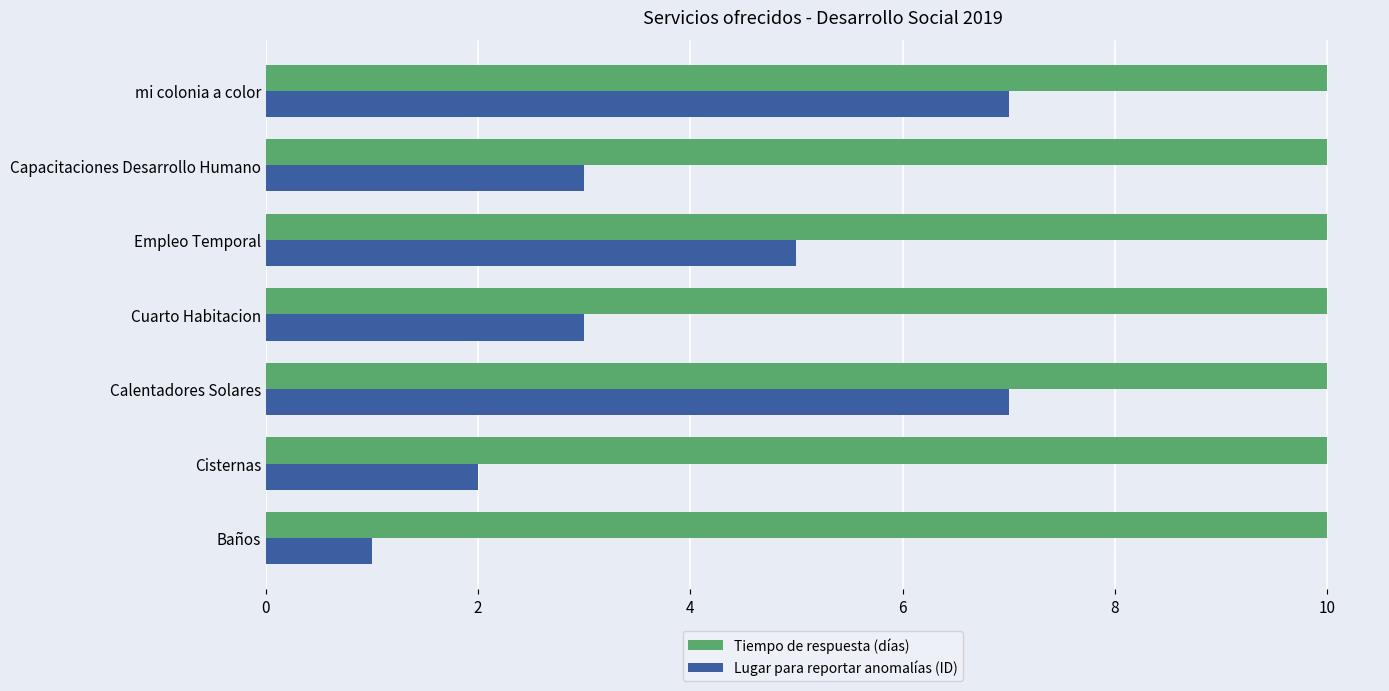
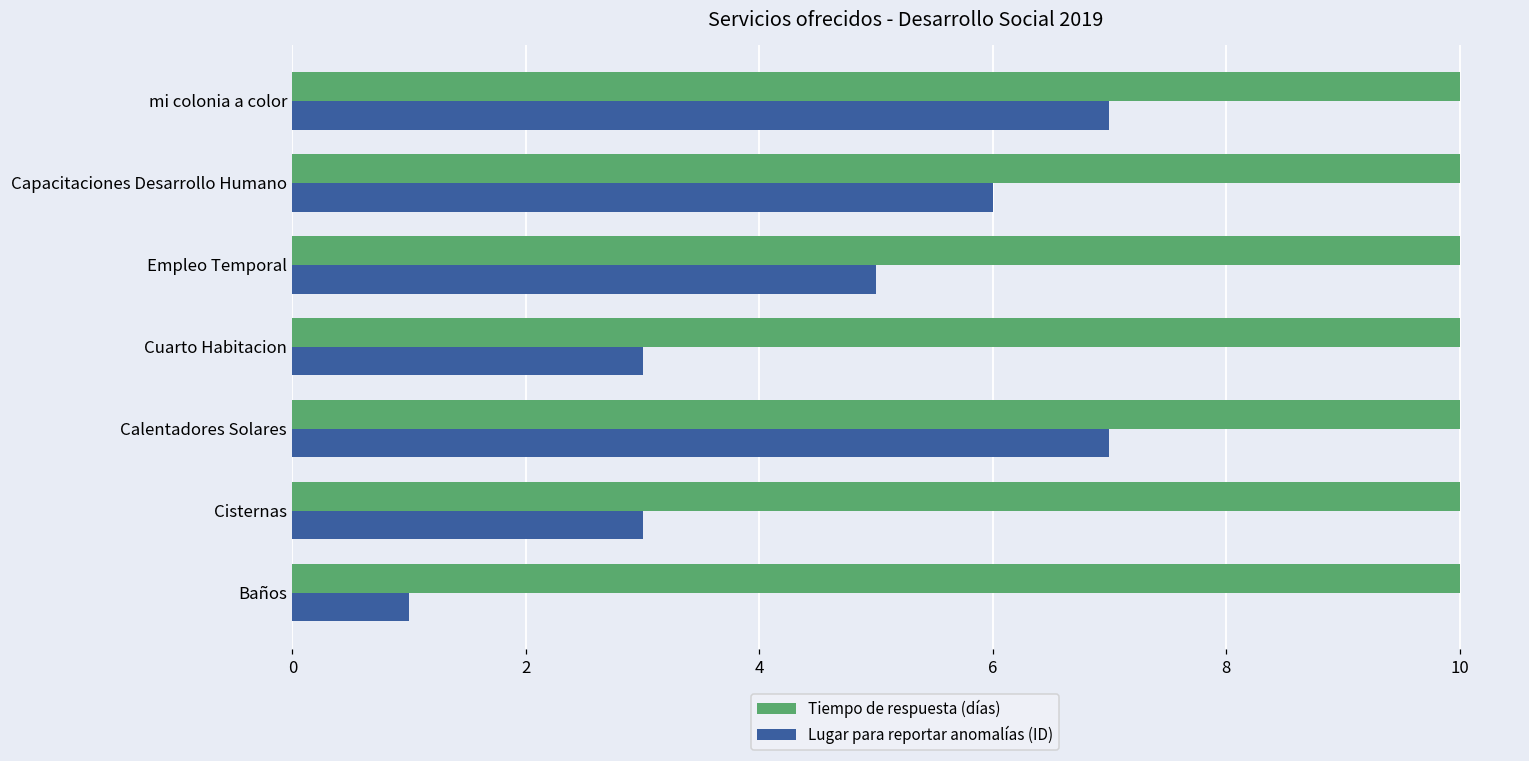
  {
    "Tiempo de respuesta (días)": {
      "mi colonia a color": 10,
      "Capacitaciones Desarrollo Humano": 10,
      "Empleo Temporal": 10,
      "Cuarto Habitacion": 10,
      "Calentadores Solares": 10,
      "Cisternas": 10,
      "Baños": 10
    },
    "Lugar para reportar anomalías (ID)": {
      "mi colonia a color": 7,
-     "Capacitaciones Desarrollo Humano": 3,
+     "Capacitaciones Desarrollo Humano": 6,
      "Empleo Temporal": 5,
      "Cuarto Habitacion": 3,
      "Calentadores Solares": 7,
-     "Cisternas": 2,
+     "Cisternas": 3,
      "Baños": 1
    }
  }
